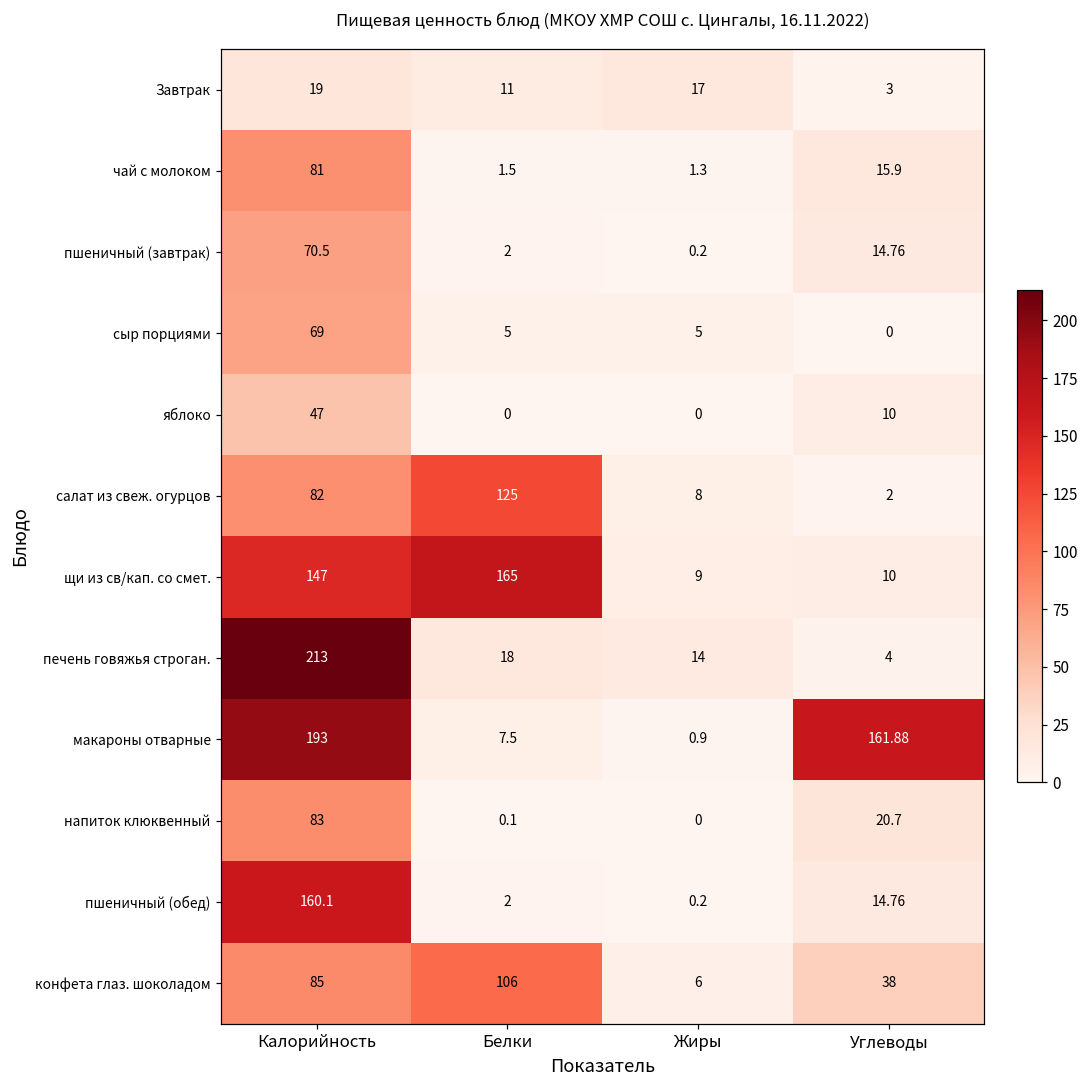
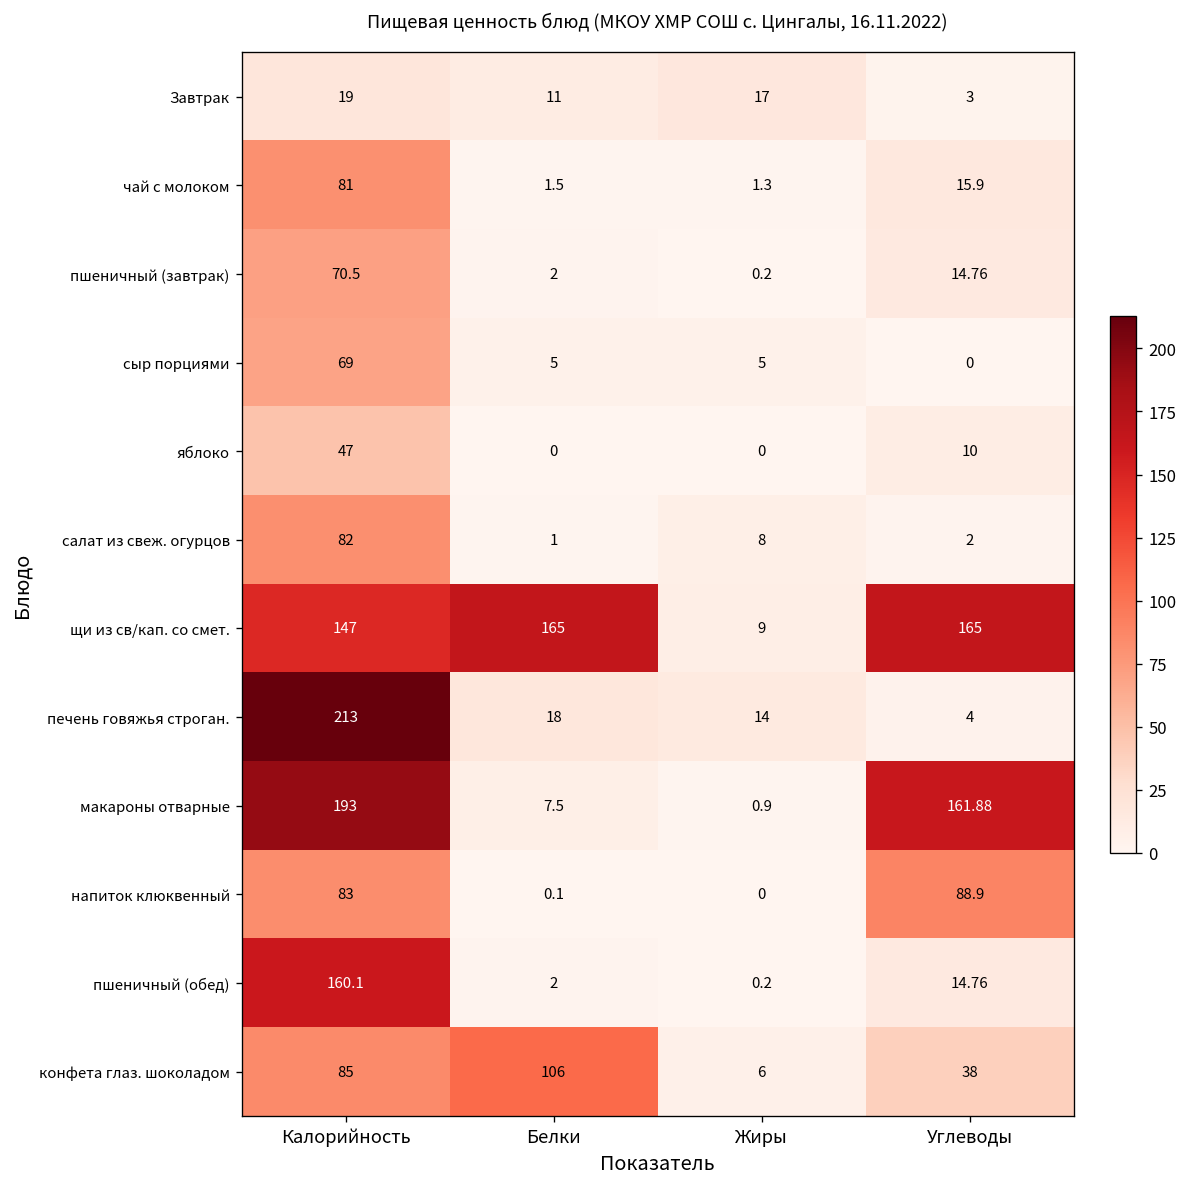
  {
    "Завтрак": {
      "Калорийность": 19,
      "Белки": 11,
      "Жиры": 17,
      "Углеводы": 3
    },
    "чай с молоком": {
      "Калорийность": 81,
      "Белки": 1.5,
      "Жиры": 1.3,
      "Углеводы": 15.9
    },
    "пшеничный (завтрак)": {
      "Калорийность": 70.5,
      "Белки": 2,
      "Жиры": 0.2,
      "Углеводы": 14.76
    },
    "сыр порциями": {
      "Калорийность": 69,
      "Белки": 5,
      "Жиры": 5,
      "Углеводы": 0
    },
    "яблоко": {
      "Калорийность": 47,
      "Белки": 0,
      "Жиры": 0,
      "Углеводы": 10
    },
    "салат из свеж. огурцов": {
      "Калорийность": 82,
-     "Белки": 125,
+     "Белки": 1,
      "Жиры": 8,
      "Углеводы": 2
    },
    "щи из св/кап. со смет.": {
      "Калорийность": 147,
      "Белки": 165,
      "Жиры": 9,
-     "Углеводы": 10
+     "Углеводы": 165
    },
    "печень говяжья строган.": {
      "Калорийность": 213,
      "Белки": 18,
      "Жиры": 14,
      "Углеводы": 4
    },
    "макароны отварные": {
      "Калорийность": 193,
      "Белки": 7.5,
      "Жиры": 0.9,
      "Углеводы": 161.88
    },
    "напиток клюквенный": {
      "Калорийность": 83,
      "Белки": 0.1,
      "Жиры": 0,
-     "Углеводы": 20.7
+     "Углеводы": 88.9
    },
    "пшеничный (обед)": {
      "Калорийность": 160.1,
      "Белки": 2,
      "Жиры": 0.2,
      "Углеводы": 14.76
    },
    "конфета глаз. шоколадом": {
      "Калорийность": 85,
      "Белки": 106,
      "Жиры": 6,
      "Углеводы": 38
    }
  }
